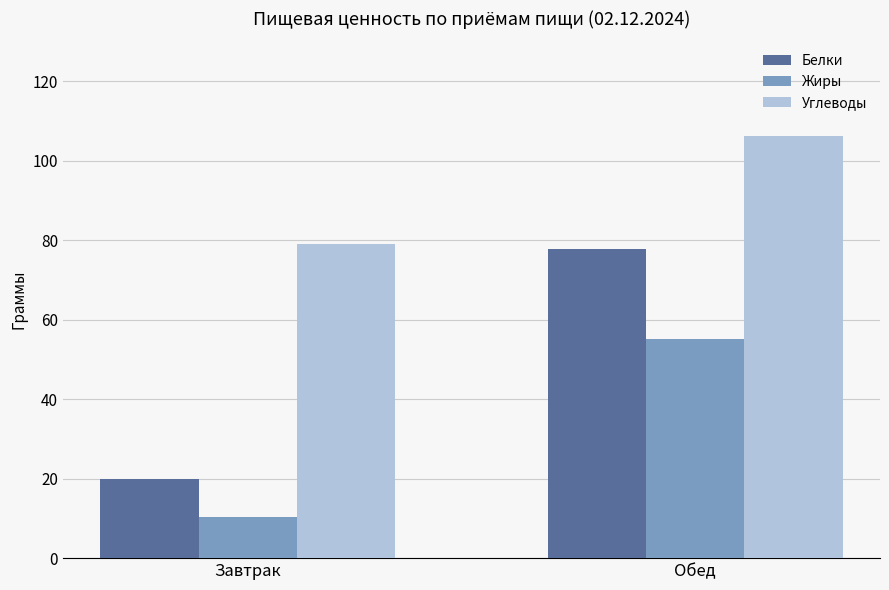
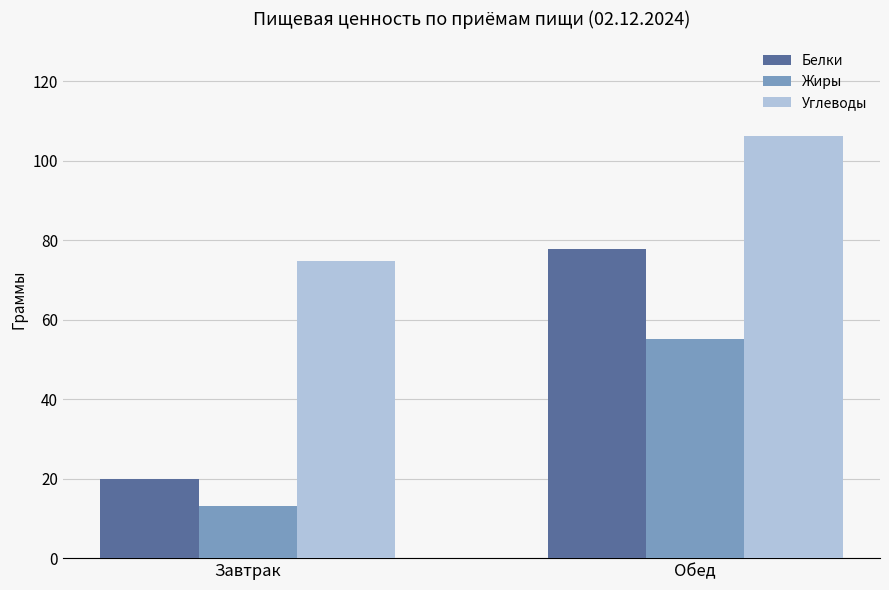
  {
    "Белки": {
      "Завтрак": 20,
      "Обед": 78
    },
    "Жиры": {
-     "Завтрак": 10,
+     "Завтрак": 13,
      "Обед": 55
    },
    "Углеводы": {
-     "Завтрак": 79,
+     "Завтрак": 75,
      "Обед": 106
    }
  }
